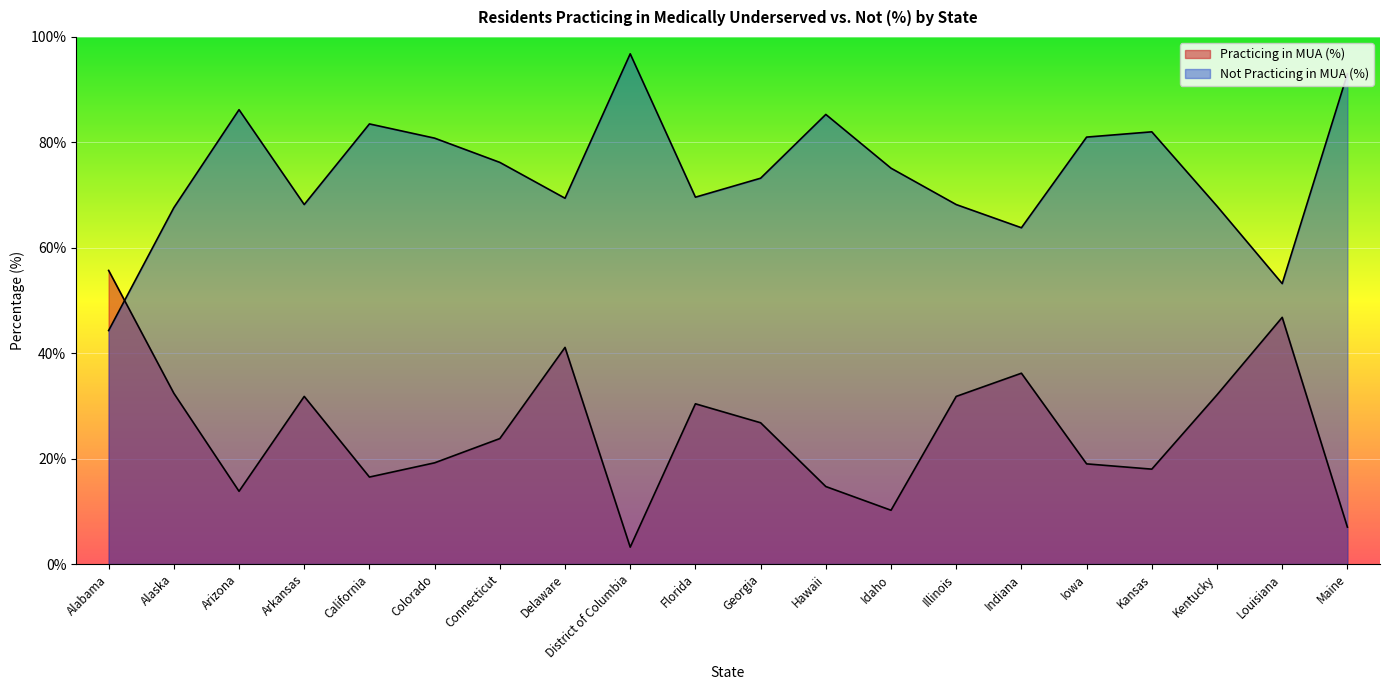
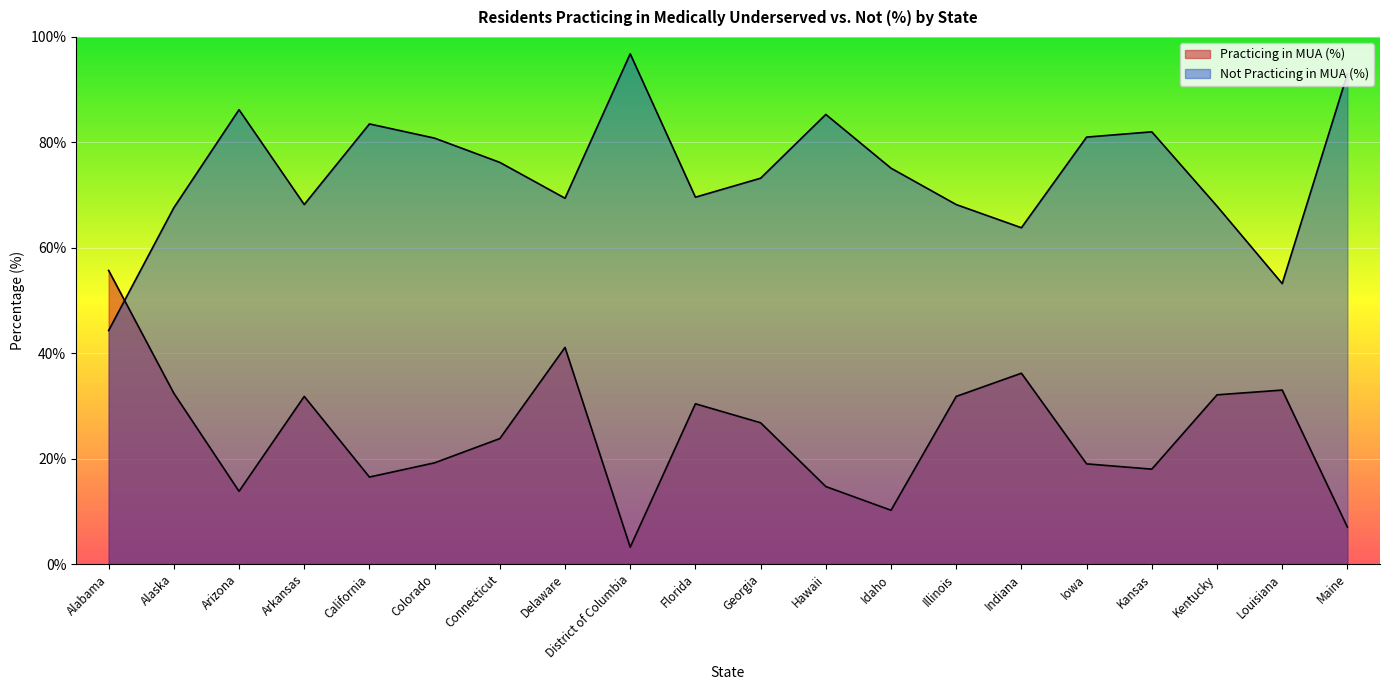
  {
    "Practicing in MUA (%)": {
      "Alabama": "56%",
      "Alaska": "32%",
      "Arizona": "14%",
      "Arkansas": "32%",
      "California": "17%",
      "Colorado": "19%",
      "Connecticut": "24%",
      "Delaware": "41%",
      "District of Columbia": "3%",
      "Florida": "30%",
      "Georgia": "27%",
      "Hawaii": "15%",
      "Idaho": "10%",
      "Illinois": "32%",
      "Indiana": "36%",
      "Iowa": "19%",
      "Kansas": "18%",
      "Kentucky": "32%",
-     "Louisiana": "47%",
+     "Louisiana": "33%",
      "Maine": "7%"
    },
    "Not Practicing in MUA (%)": {
      "Alabama": "44%",
      "Alaska": "68%",
      "Arizona": "86%",
      "Arkansas": "68%",
      "California": "84%",
      "Colorado": "81%",
      "Connecticut": "76%",
      "Delaware": "69%",
      "District of Columbia": "97%",
      "Florida": "70%",
      "Georgia": "73%",
      "Hawaii": "85%",
      "Idaho": "75%",
      "Illinois": "68%",
      "Indiana": "64%",
      "Iowa": "81%",
      "Kansas": "82%",
      "Kentucky": "68%",
      "Louisiana": "53%"
    }
  }
